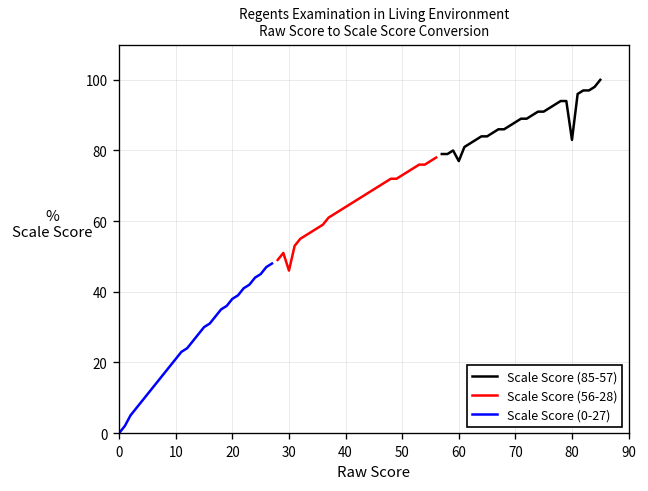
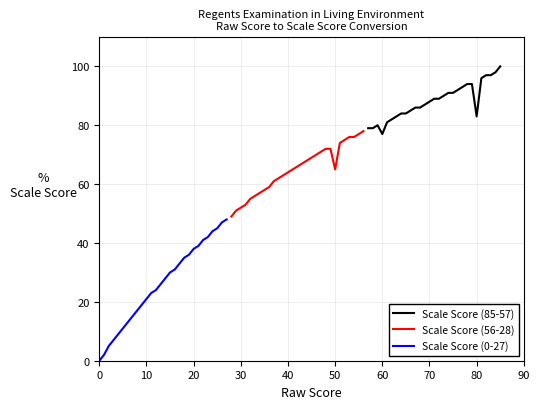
  {
    "Scale Score (85-57)": {
      "60": 77,
      "70": 88,
      "80": 83
    },
    "Scale Score (56-28)": {
-     "30": 46,
+     "30": 52,
      "40": 64,
-     "50": 73
+     "50": 65
    },
    "Scale Score (0-27)": {
      "0": 0,
      "10": 21,
      "20": 38
    }
  }
